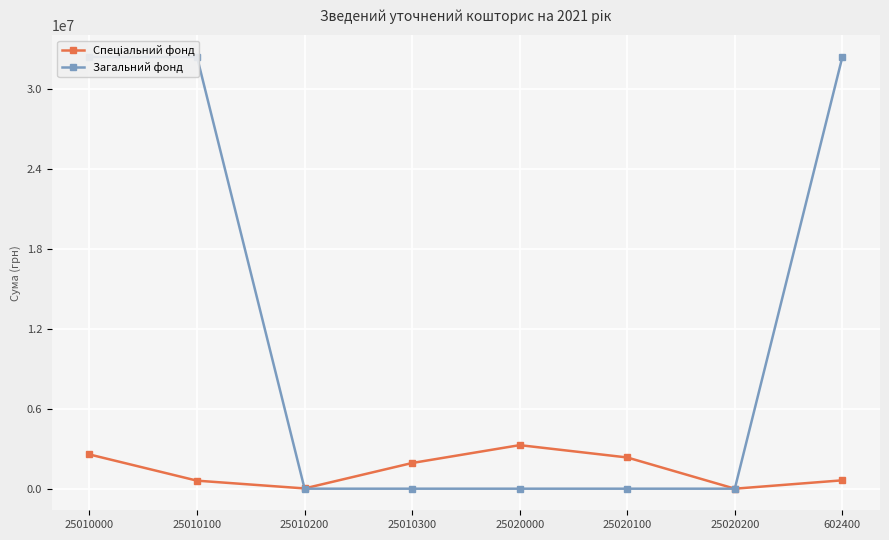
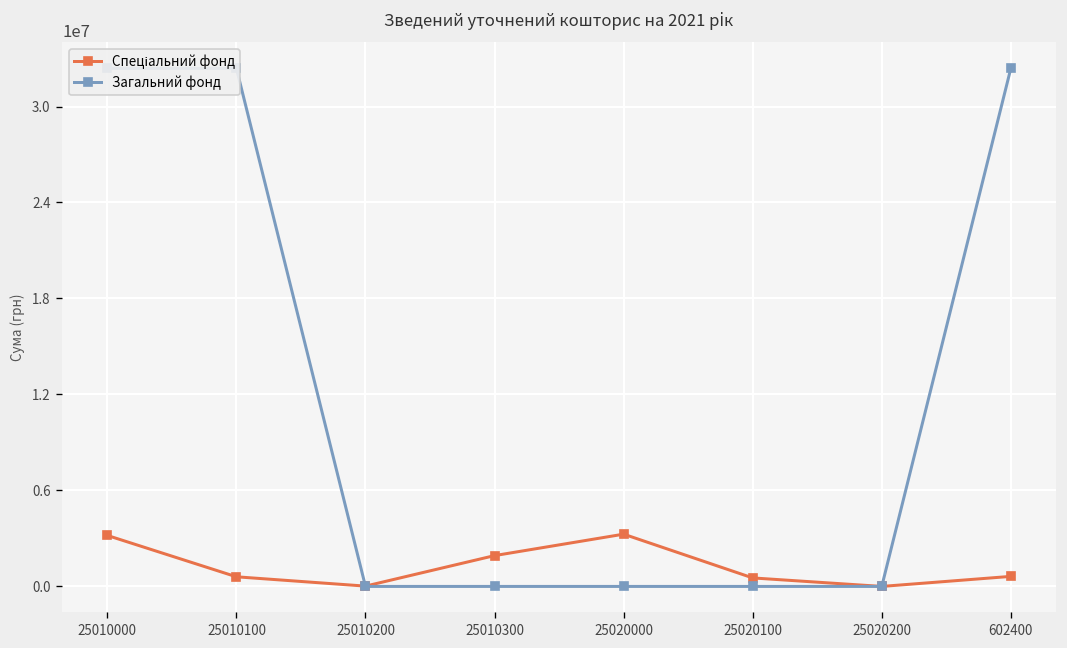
  {
    "Спеціальний фонд": {
-     "25010000": 2600000,
+     "25010000": 3200000,
      "25010100": 600000,
      "25010300": 1900000,
      "25020000": 3300000,
-     "25020100": 2300000,
+     "25020100": 500000,
      "602400": 600000
    },
    "Загальний фонд": {
      "25010300": 0,
      "25020000": 0,
      "25020100": 0,
      "602400": 32400000
    }
  }
